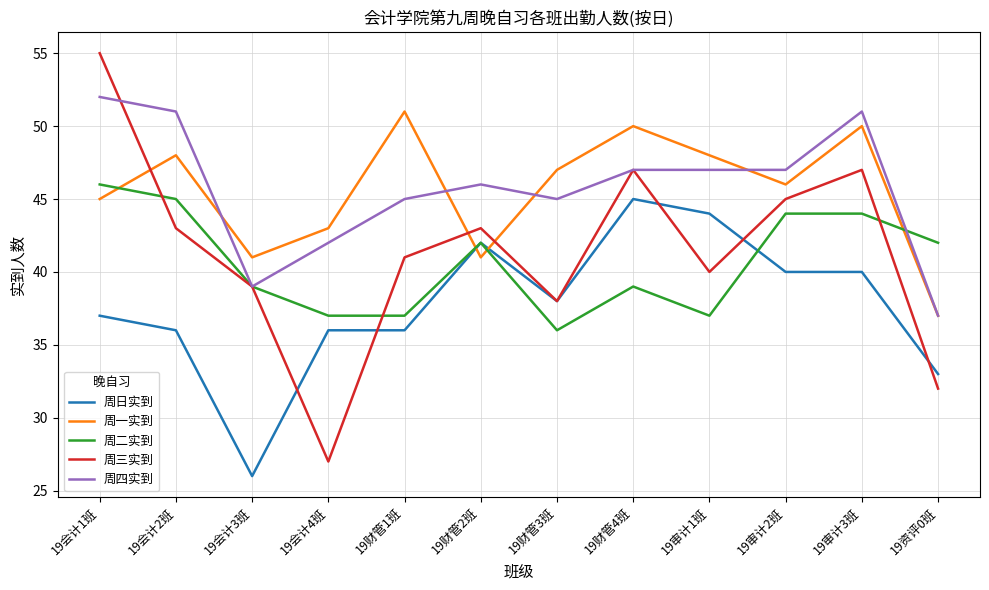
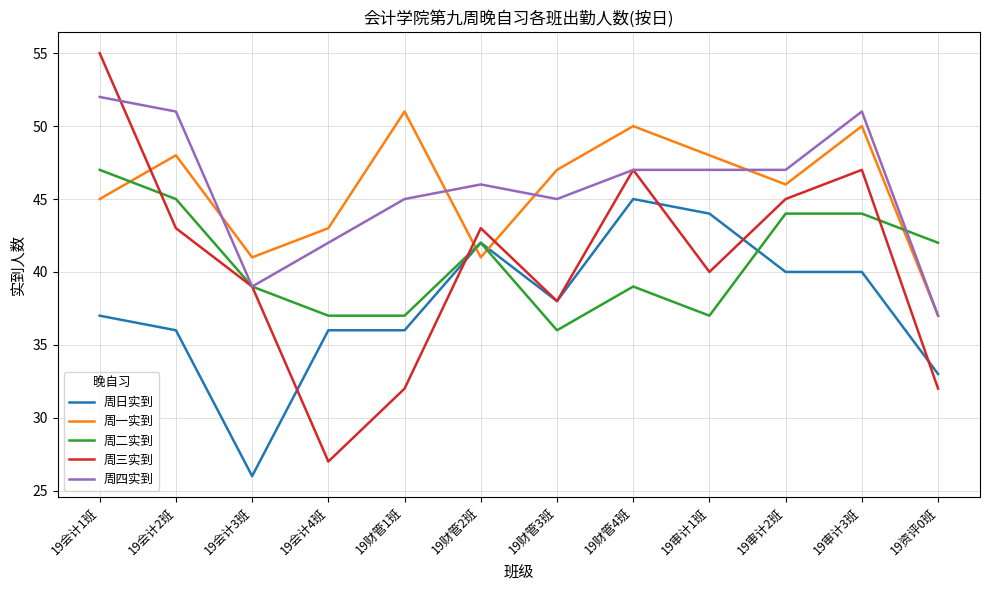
  {
    "周日实到": {
      "19会计1班": 37,
      "19会计2班": 36,
      "19会计3班": 26,
      "19会计4班": 36,
      "19财管1班": 36,
      "19财管4班": 45,
      "19审计1班": 44,
      "19审计2班": 40,
      "19审计3班": 40,
      "19资评0班": 33
    },
    "周一实到": {
      "19会计1班": 45,
      "19会计2班": 48,
      "19会计3班": 41,
      "19会计4班": 43,
      "19财管1班": 51,
      "19财管2班": 41,
      "19财管3班": 47,
      "19财管4班": 50,
      "19审计1班": 48,
      "19审计2班": 46,
      "19审计3班": 50
    },
    "周二实到": {
-     "19会计1班": 46,
+     "19会计1班": 47,
      "19会计2班": 45,
      "19会计4班": 37,
      "19财管1班": 37,
      "19财管3班": 36,
      "19财管4班": 39,
      "19审计1班": 37,
      "19审计2班": 44,
      "19审计3班": 44,
      "19资评0班": 42
    },
    "周三实到": {
      "19会计1班": 55,
      "19会计2班": 43,
      "19会计4班": 27,
-     "19财管1班": 41,
+     "19财管1班": 32,
      "19财管2班": 43,
      "19审计1班": 40,
      "19审计2班": 45,
      "19审计3班": 47,
      "19资评0班": 32
    },
    "周四实到": {
      "19会计1班": 52,
      "19会计2班": 51,
      "19会计4班": 42,
      "19财管1班": 45,
      "19财管2班": 46,
      "19财管3班": 45,
      "19审计1班": 47,
      "19审计2班": 47,
      "19审计3班": 51
    }
  }
